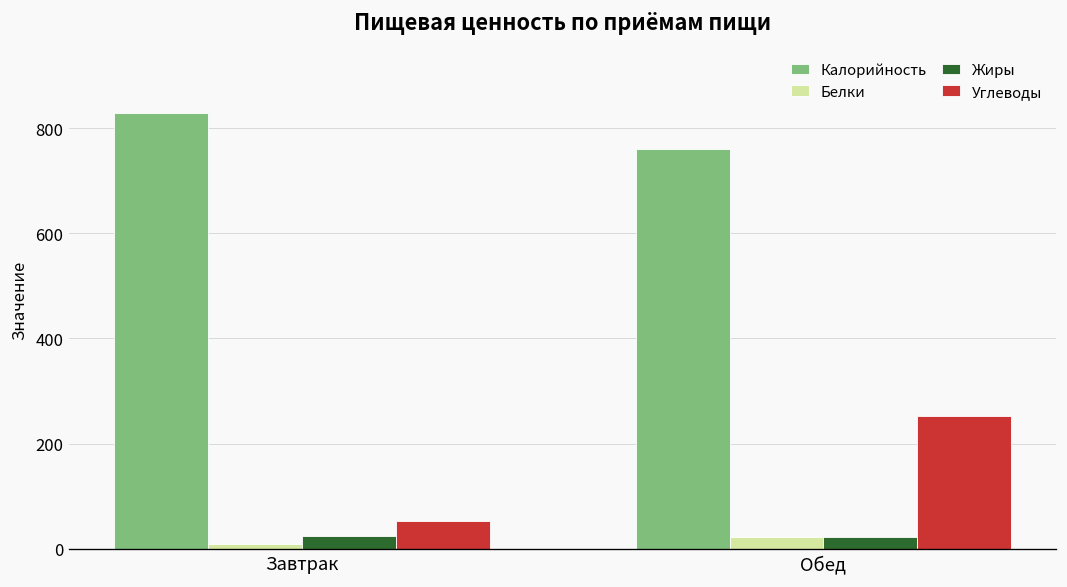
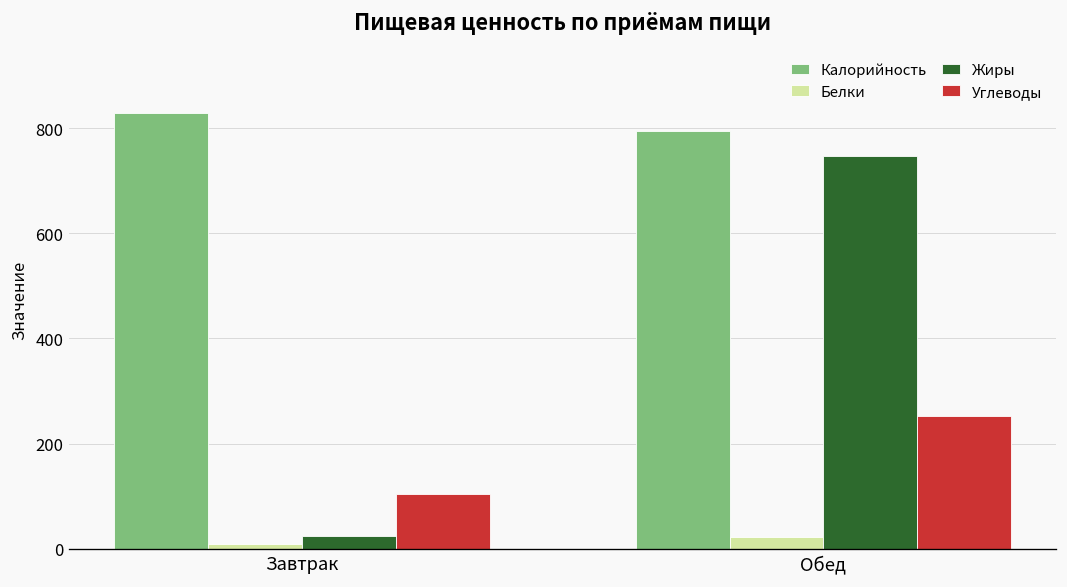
  {
    "Калорийность": {
      "Завтрак": 830,
-     "Обед": 760
+     "Обед": 790
    },
    "Белки": {
      "Завтрак": 10,
      "Обед": 20
    },
    "Жиры": {
      "Завтрак": 20,
-     "Обед": 20
+     "Обед": 750
    },
    "Углеводы": {
-     "Завтрак": 50,
+     "Завтрак": 100,
      "Обед": 250
    }
  }
